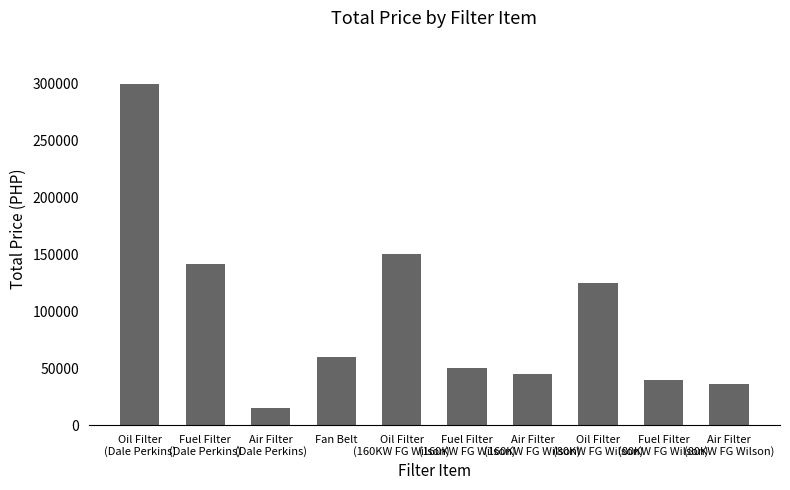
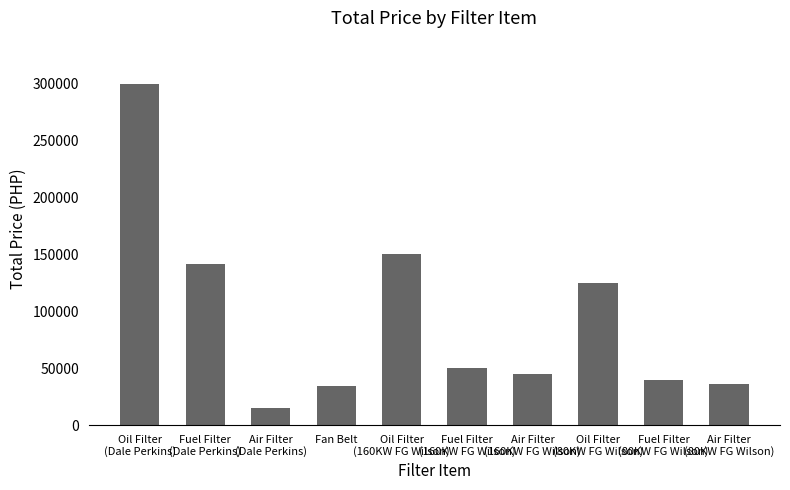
  {
    "Oil Filter (Dale Perkins)": 300000,
    "Fuel Filter (Dale Perkins)": 141000,
    "Air Filter (Dale Perkins)": 15000,
-   "Fan Belt": 60000
+   "Fan Belt": 34000
  }
